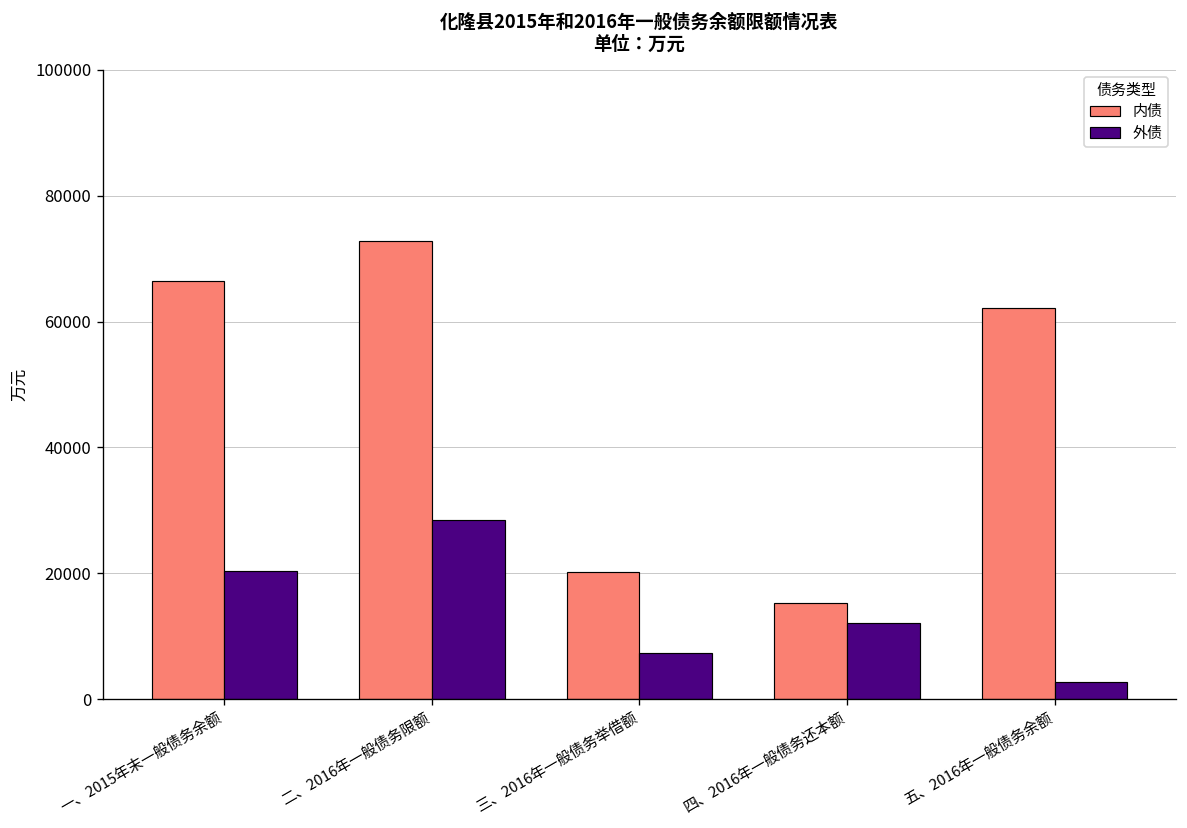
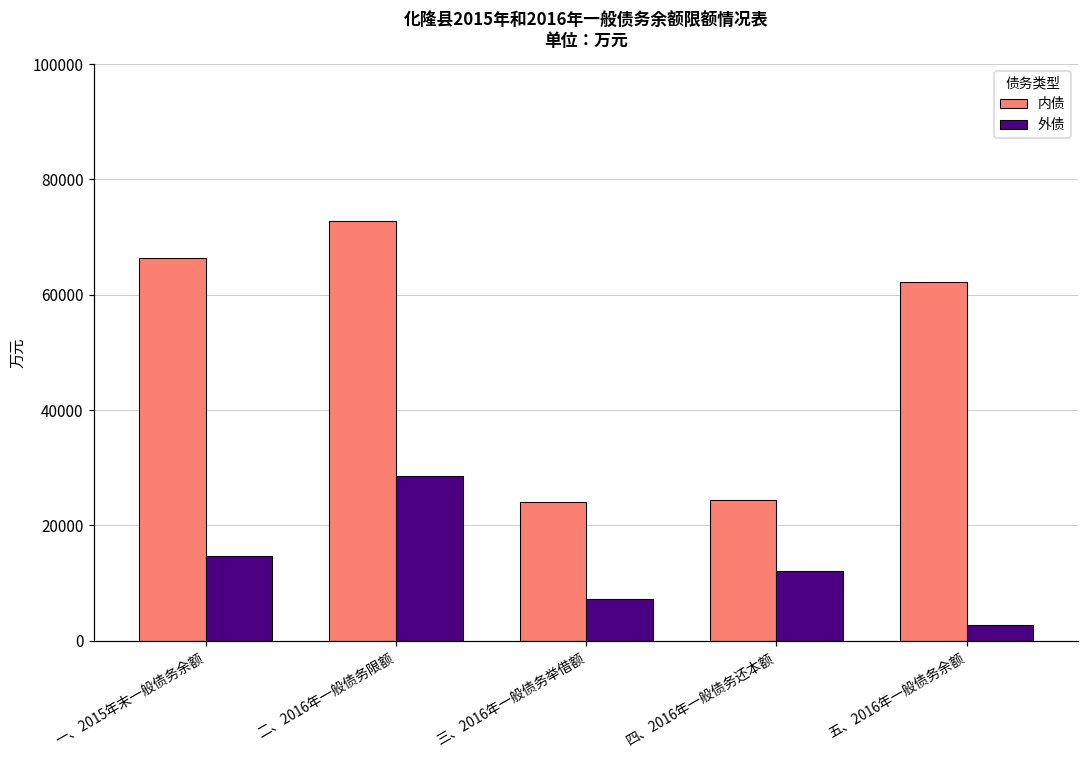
  {
    "内债": {
      "一、2015年末一般债务余额": 66000,
      "二、2016年一般债务限额": 73000,
-     "三、2016年一般债务举借额": 20000,
-     "四、2016年一般债务还本额": 15000,
+     "三、2016年一般债务举借额": 24000,
+     "四、2016年一般债务还本额": 24000,
      "五、2016年一般债务余额": 62000
    },
    "外债": {
-     "一、2015年末一般债务余额": 20000,
+     "一、2015年末一般债务余额": 15000,
      "二、2016年一般债务限额": 29000,
      "三、2016年一般债务举借额": 7000,
      "四、2016年一般债务还本额": 12000,
      "五、2016年一般债务余额": 3000
    }
  }
